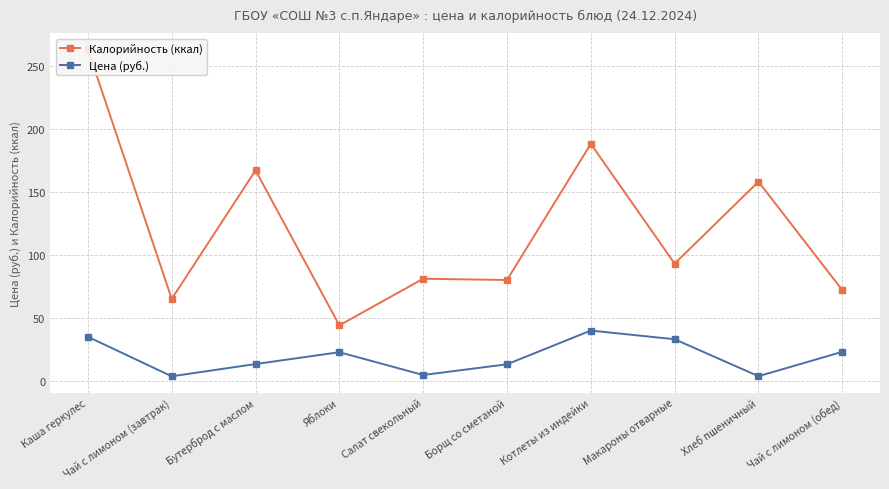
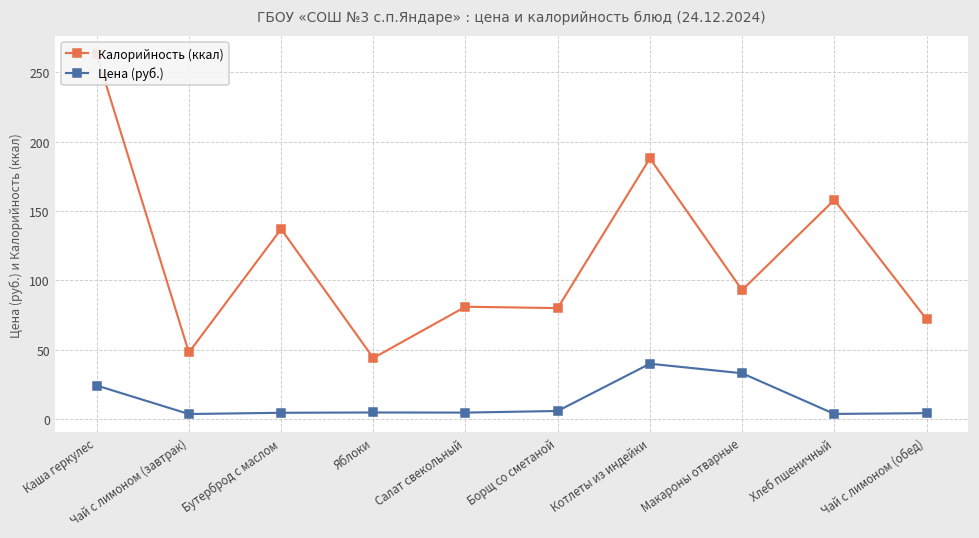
  {
    "Калорийность (ккал)": {
-     "Чай с лимоном (завтрак)": 65,
-     "Бутерброд с маслом": 167,
+     "Чай с лимоном (завтрак)": 48,
+     "Бутерброд с маслом": 137,
      "Яблоки": 44,
      "Салат свекольный": 81,
      "Борщ со сметаной": 80,
      "Котлеты из индейки": 188,
      "Макароны отварные": 93,
      "Хлеб пшеничный": 158,
      "Чай с лимоном (обед)": 72
    },
    "Цена (руб.)": {
-     "Каша геркулес": 35,
+     "Каша геркулес": 24,
      "Чай с лимоном (завтрак)": 4,
-     "Бутерброд с маслом": 13,
-     "Яблоки": 23,
+     "Бутерброд с маслом": 5,
+     "Яблоки": 5,
      "Салат свекольный": 5,
-     "Борщ со сметаной": 13,
+     "Борщ со сметаной": 6,
      "Котлеты из индейки": 40,
      "Макароны отварные": 33,
      "Хлеб пшеничный": 4,
-     "Чай с лимоном (обед)": 23
+     "Чай с лимоном (обед)": 4
    }
  }
